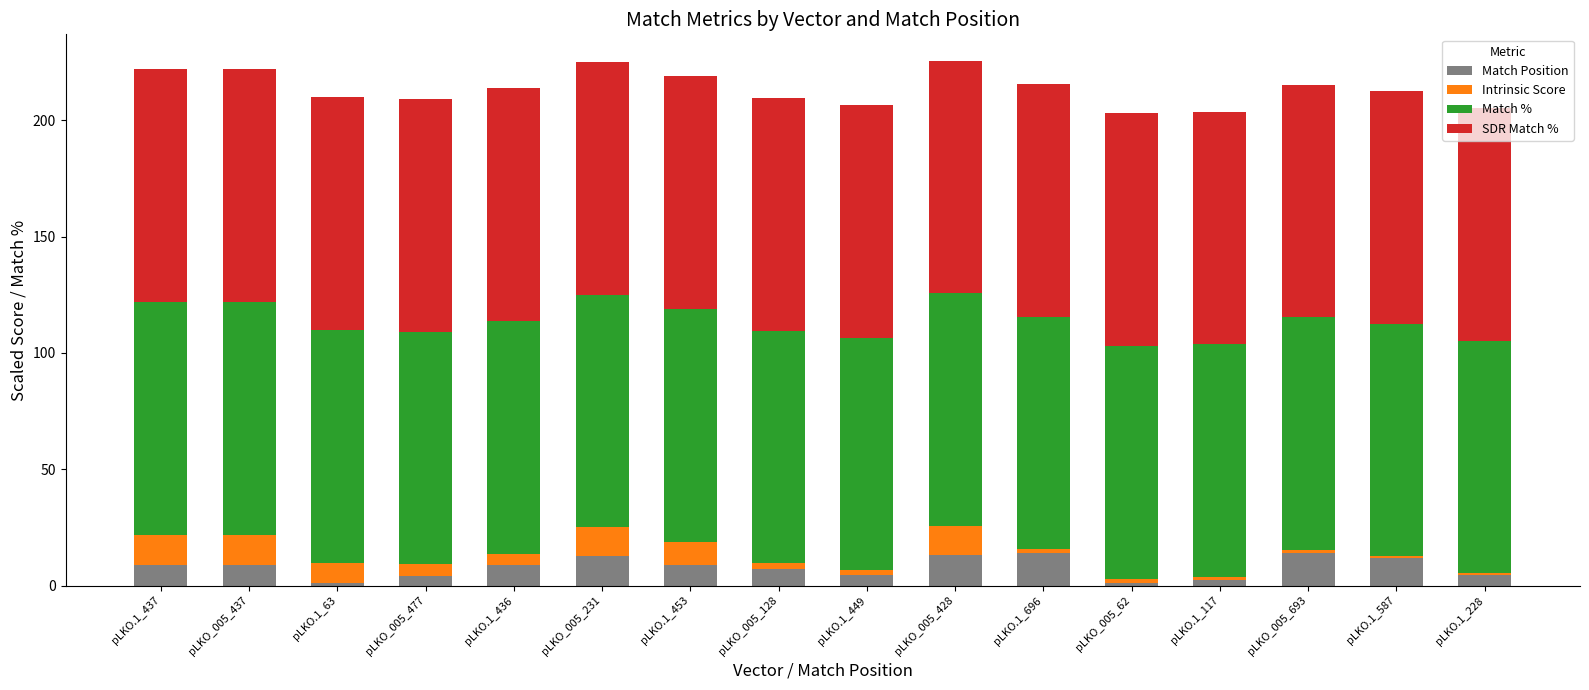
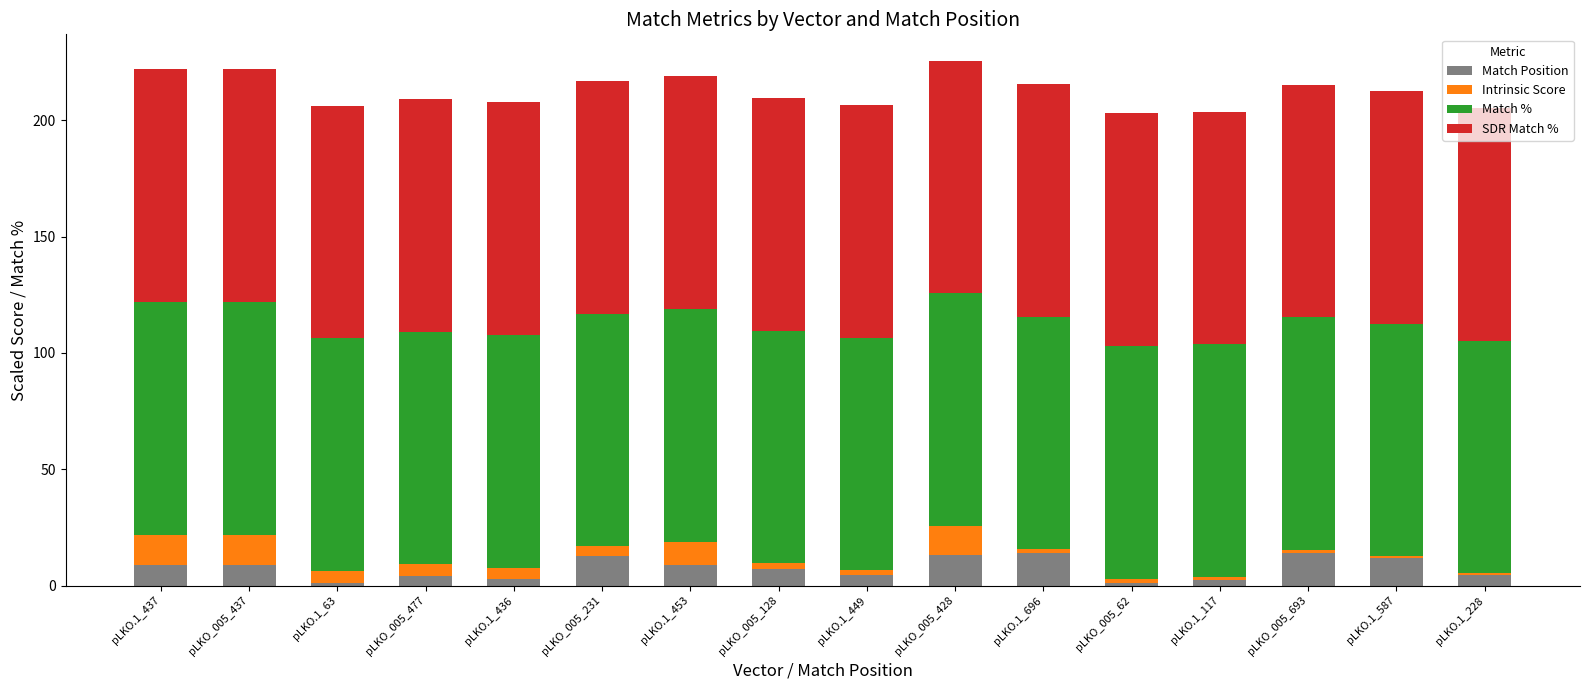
  {
    "Match Position": {
      "pLKO.1_437": 9,
      "pLKO_005_437": 9,
      "pLKO.1_63": 1,
      "pLKO_005_477": 4,
-     "pLKO.1_436": 9,
+     "pLKO.1_436": 3,
      "pLKO_005_231": 13,
      "pLKO.1_453": 9,
      "pLKO_005_128": 7,
      "pLKO.1_449": 4,
      "pLKO_005_428": 13,
      "pLKO.1_696": 14,
      "pLKO_005_62": 1,
      "pLKO.1_117": 2,
      "pLKO_005_693": 14,
      "pLKO.1_587": 12,
      "pLKO.1_228": 5
    },
    "Intrinsic Score": {
      "pLKO.1_437": 13,
      "pLKO_005_437": 13,
-     "pLKO.1_63": 9,
+     "pLKO.1_63": 5,
      "pLKO_005_477": 5,
      "pLKO.1_436": 5,
-     "pLKO_005_231": 12,
+     "pLKO_005_231": 4,
      "pLKO.1_453": 10,
      "pLKO_005_128": 3,
      "pLKO.1_449": 2,
      "pLKO_005_428": 12,
      "pLKO.1_696": 2,
      "pLKO_005_62": 2,
      "pLKO.1_117": 1,
      "pLKO_005_693": 1
    },
    "Match %": {
      "pLKO.1_437": 100,
      "pLKO_005_437": 100,
      "pLKO.1_63": 100,
      "pLKO_005_477": 100,
      "pLKO.1_436": 100,
      "pLKO_005_231": 100,
      "pLKO.1_453": 100,
      "pLKO_005_128": 100,
      "pLKO.1_449": 100,
      "pLKO_005_428": 100,
      "pLKO.1_696": 100,
      "pLKO_005_62": 100,
      "pLKO.1_117": 100,
      "pLKO_005_693": 100,
      "pLKO.1_587": 100,
      "pLKO.1_228": 100
    },
    "SDR Match %": {
      "pLKO.1_437": 100,
      "pLKO_005_437": 100,
      "pLKO.1_63": 100,
      "pLKO_005_477": 100,
      "pLKO.1_436": 100,
      "pLKO_005_231": 100,
      "pLKO.1_453": 100,
      "pLKO_005_128": 100,
      "pLKO.1_449": 100,
      "pLKO_005_428": 100,
      "pLKO.1_696": 100,
      "pLKO_005_62": 100,
      "pLKO.1_117": 100,
      "pLKO_005_693": 100,
      "pLKO.1_587": 100
    }
  }
